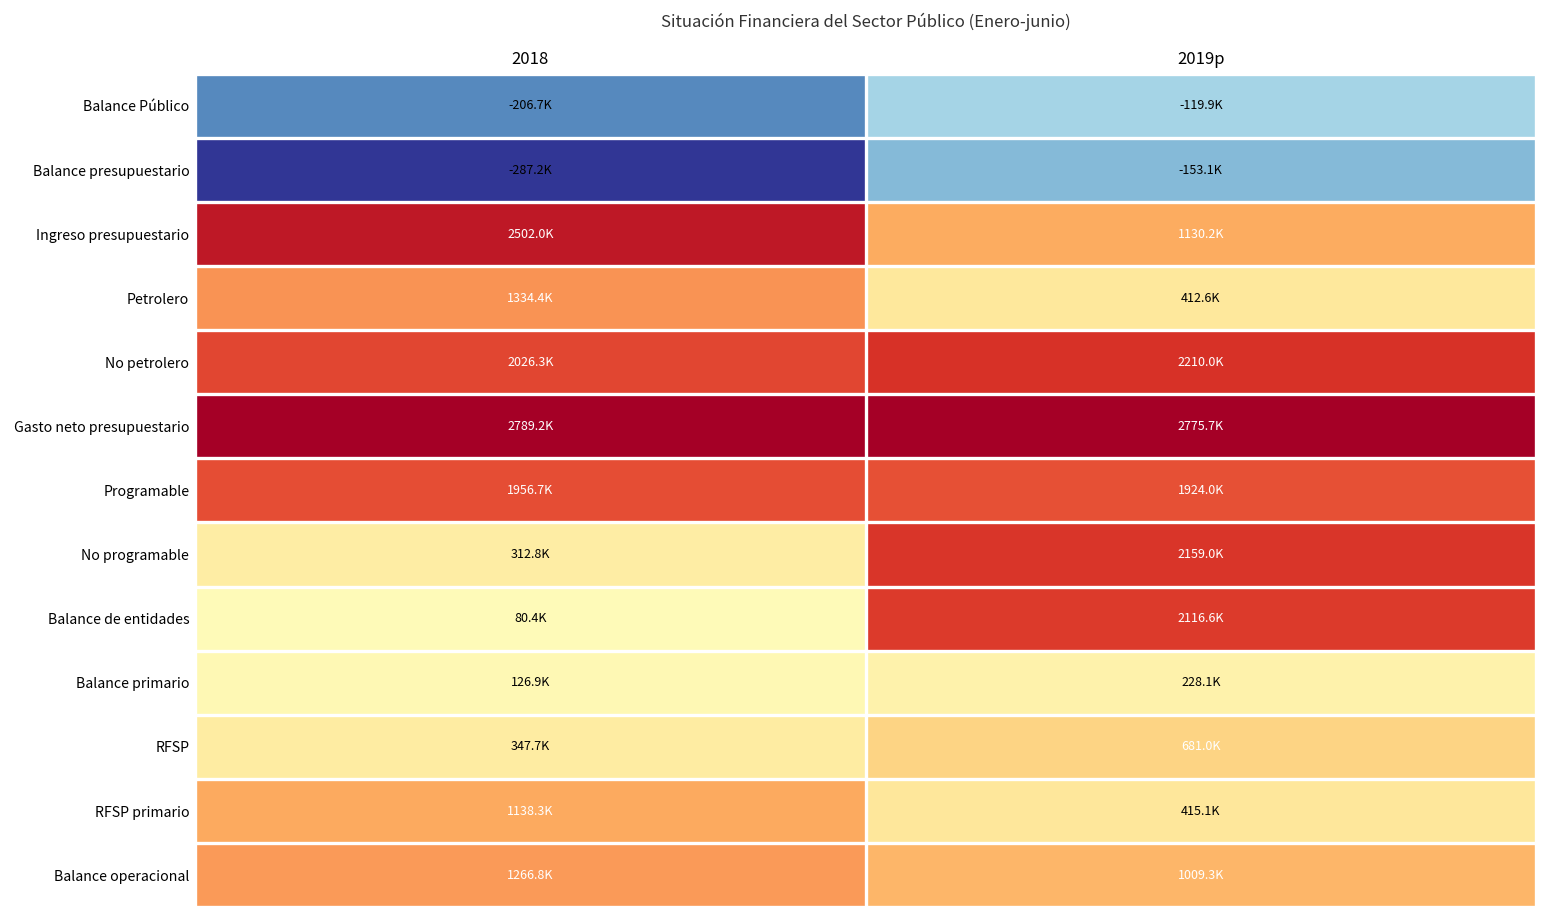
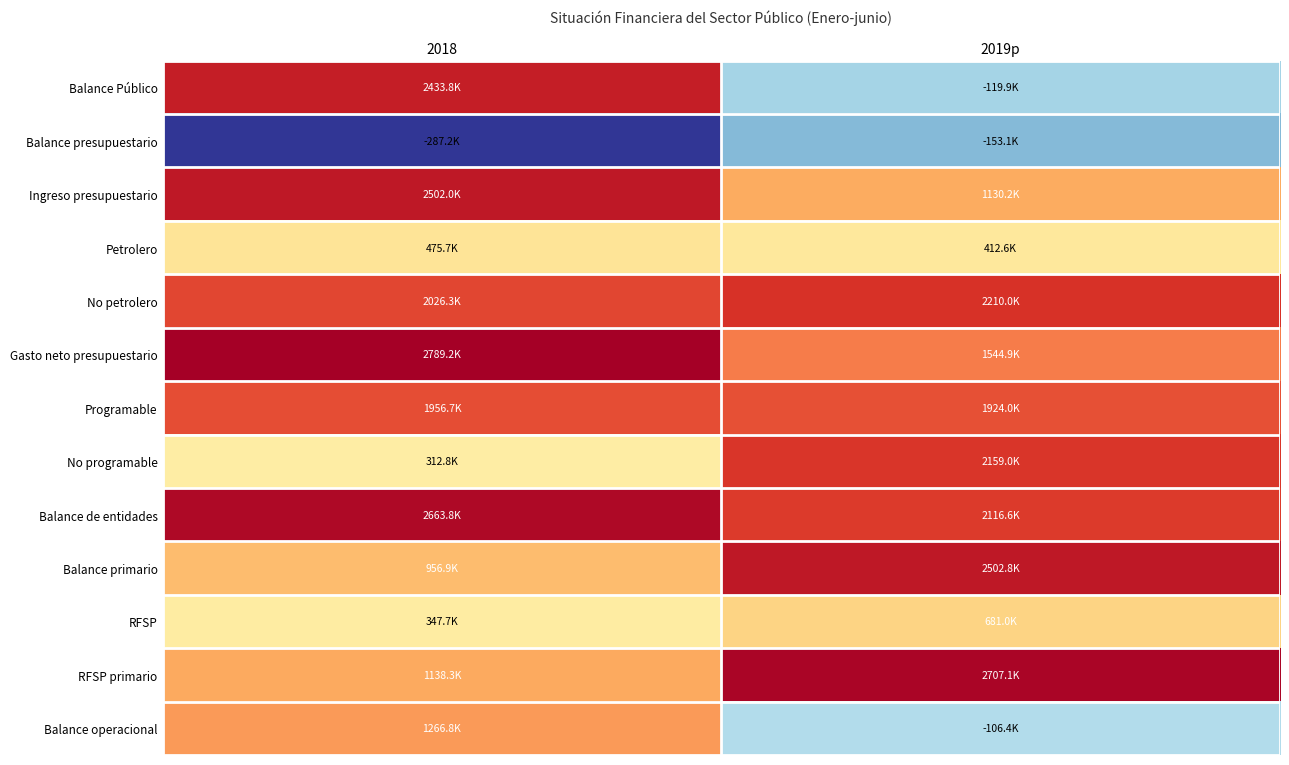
  {
    "Balance Público": {
-     "2018": "-206.7K",
+     "2018": "2433.8K",
      "2019p": "-119.9K"
    },
    "Balance presupuestario": {
      "2018": "-287.2K",
      "2019p": "-153.1K"
    },
    "Ingreso presupuestario": {
      "2018": "2502.0K",
      "2019p": "1130.2K"
    },
    "Petrolero": {
-     "2018": "1334.4K",
+     "2018": "475.7K",
      "2019p": "412.6K"
    },
    "No petrolero": {
      "2018": "2026.3K",
      "2019p": "2210.0K"
    },
    "Gasto neto presupuestario": {
      "2018": "2789.2K",
-     "2019p": "2775.7K"
+     "2019p": "1544.9K"
    },
    "Programable": {
      "2018": "1956.7K",
      "2019p": "1924.0K"
    },
    "No programable": {
      "2018": "312.8K",
      "2019p": "2159.0K"
    },
    "Balance de entidades": {
-     "2018": "80.4K",
+     "2018": "2663.8K",
      "2019p": "2116.6K"
    },
    "Balance primario": {
-     "2018": "126.9K",
-     "2019p": "228.1K"
+     "2018": "956.9K",
+     "2019p": "2502.8K"
    },
    "RFSP": {
      "2018": "347.7K",
      "2019p": "681.0K"
    },
    "RFSP primario": {
      "2018": "1138.3K",
-     "2019p": "415.1K"
+     "2019p": "2707.1K"
    },
    "Balance operacional": {
      "2018": "1266.8K",
-     "2019p": "1009.3K"
+     "2019p": "-106.4K"
    }
  }
